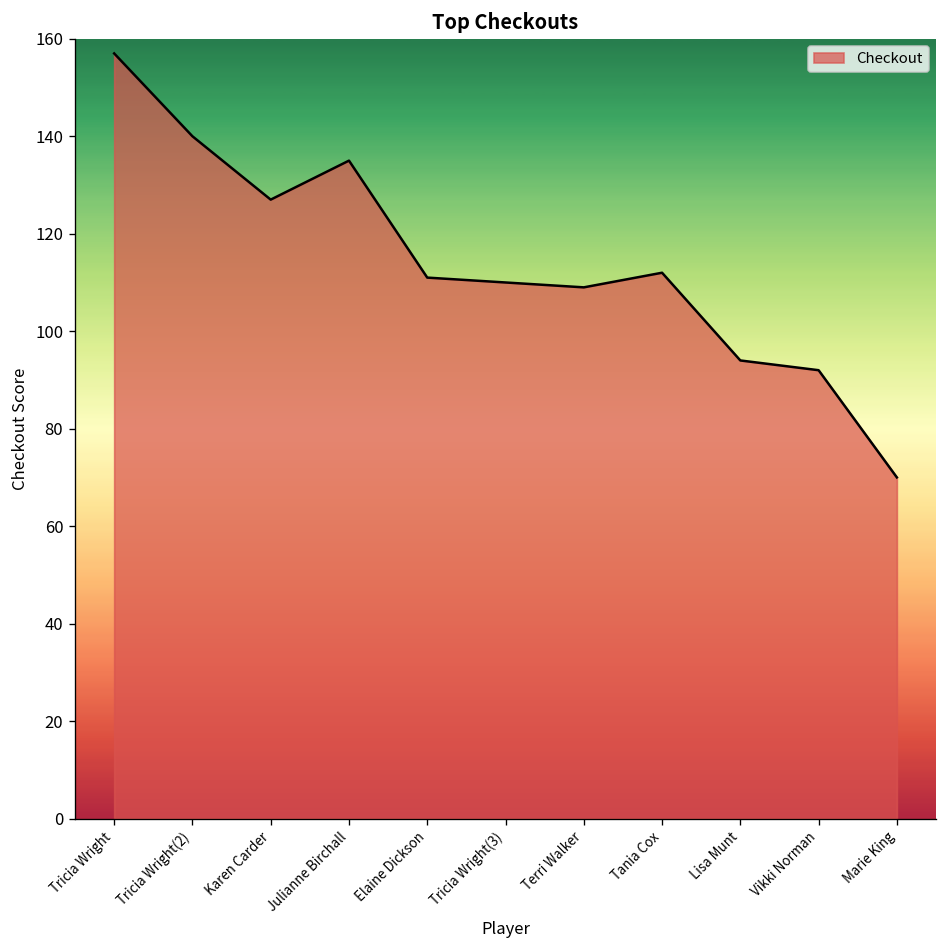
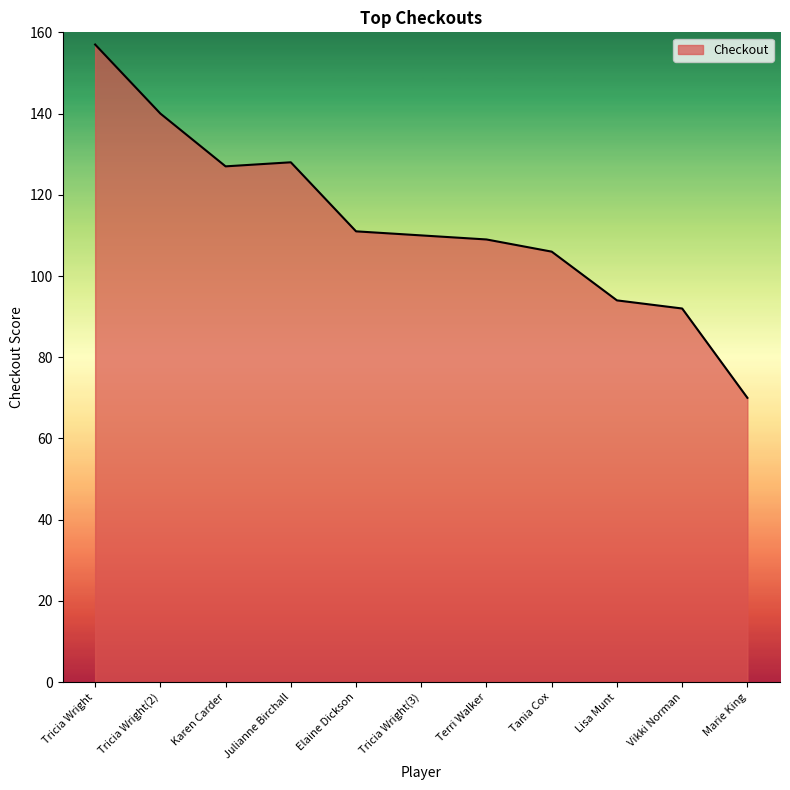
  {
    "Tricia Wright": 157,
    "Tricia Wright(2)": 140,
    "Karen Carder": 127,
-   "Julianne Birchall": 135,
+   "Julianne Birchall": 128,
    "Elaine Dickson": 111,
    "Tricia Wright(3)": 110,
    "Terri Walker": 109,
-   "Tania Cox": 112,
+   "Tania Cox": 106,
    "Lisa Munt": 94,
    "Vikki Norman": 92,
    "Marie King": 70
  }
